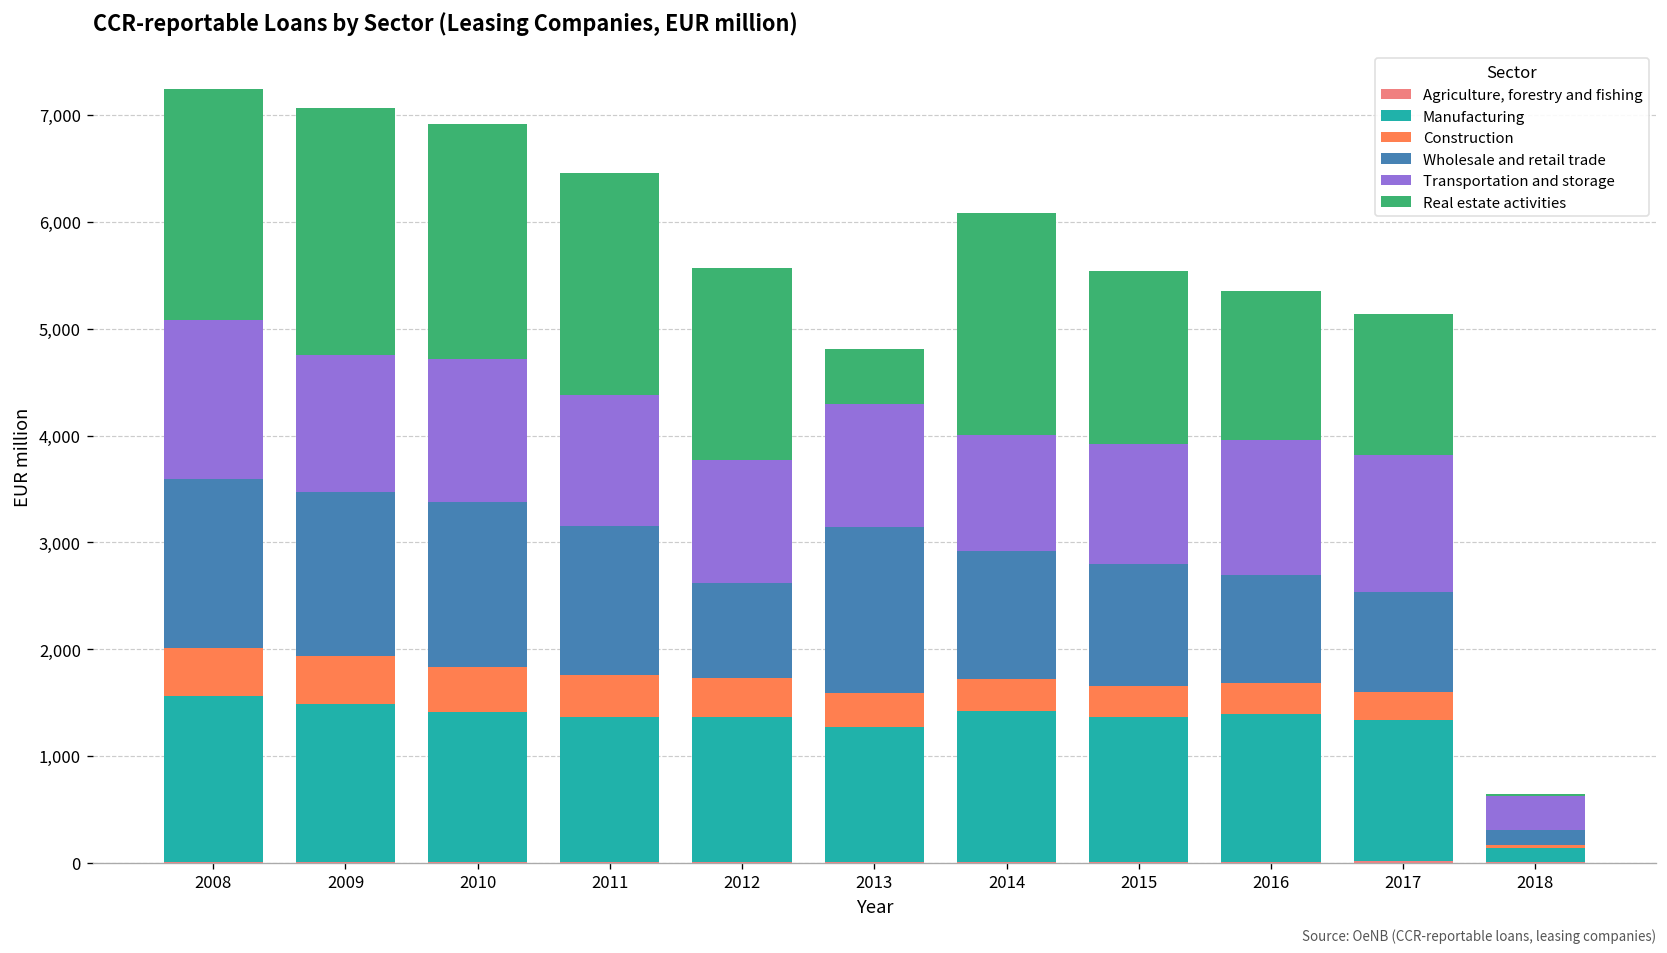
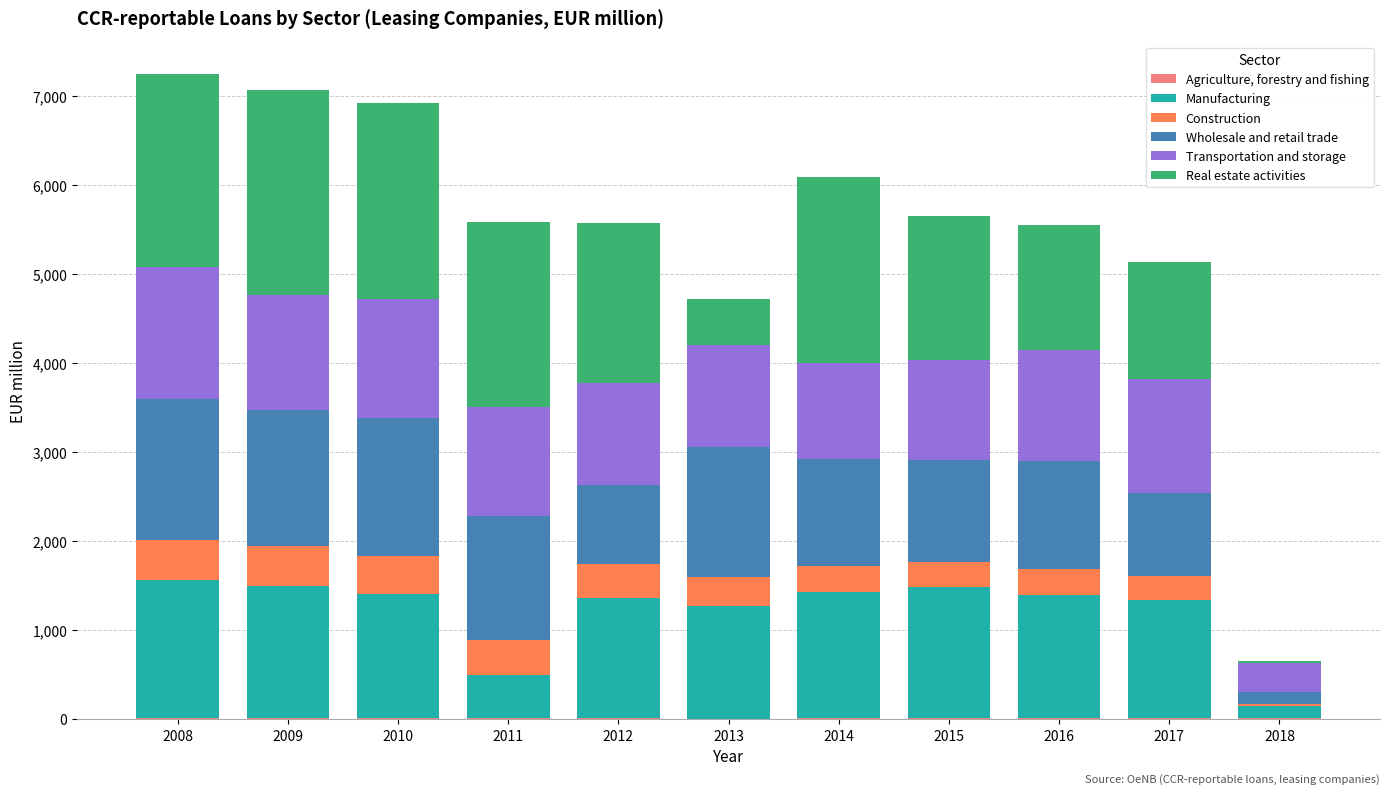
  {
    "Manufacturing": {
      "2008": "1,500",
      "2009": "1,500",
      "2010": "1,400",
-     "2011": "1,400",
+     "2011": "500",
      "2012": "1,400",
      "2013": "1,300",
      "2014": "1,400",
-     "2015": "1,400",
+     "2015": "1,500",
      "2016": "1,400",
      "2017": "1,300",
      "2018": "100"
    },
    "Wholesale and retail trade": {
      "2008": "1,600",
      "2009": "1,500",
      "2010": "1,500",
      "2011": "1,400",
      "2012": "900",
-     "2013": "1,600",
+     "2013": "1,500",
      "2014": "1,200",
      "2015": "1,100",
-     "2016": "1,000",
+     "2016": "1,200",
      "2017": "900",
      "2018": "100"
    },
    "Transportation and storage": {
      "2008": "1,500",
      "2009": "1,300",
      "2010": "1,300",
      "2011": "1,200",
      "2012": "1,100",
      "2013": "1,200",
      "2014": "1,100",
      "2015": "1,100",
      "2016": "1,300",
      "2017": "1,300",
      "2018": "300"
    },
    "Real estate activities": {
      "2008": "2,200",
      "2009": "2,300",
      "2010": "2,200",
      "2011": "2,100",
      "2012": "1,800",
      "2013": "500",
      "2014": "2,100",
      "2015": "1,600",
      "2016": "1,400",
      "2017": "1,300"
    }
  }
